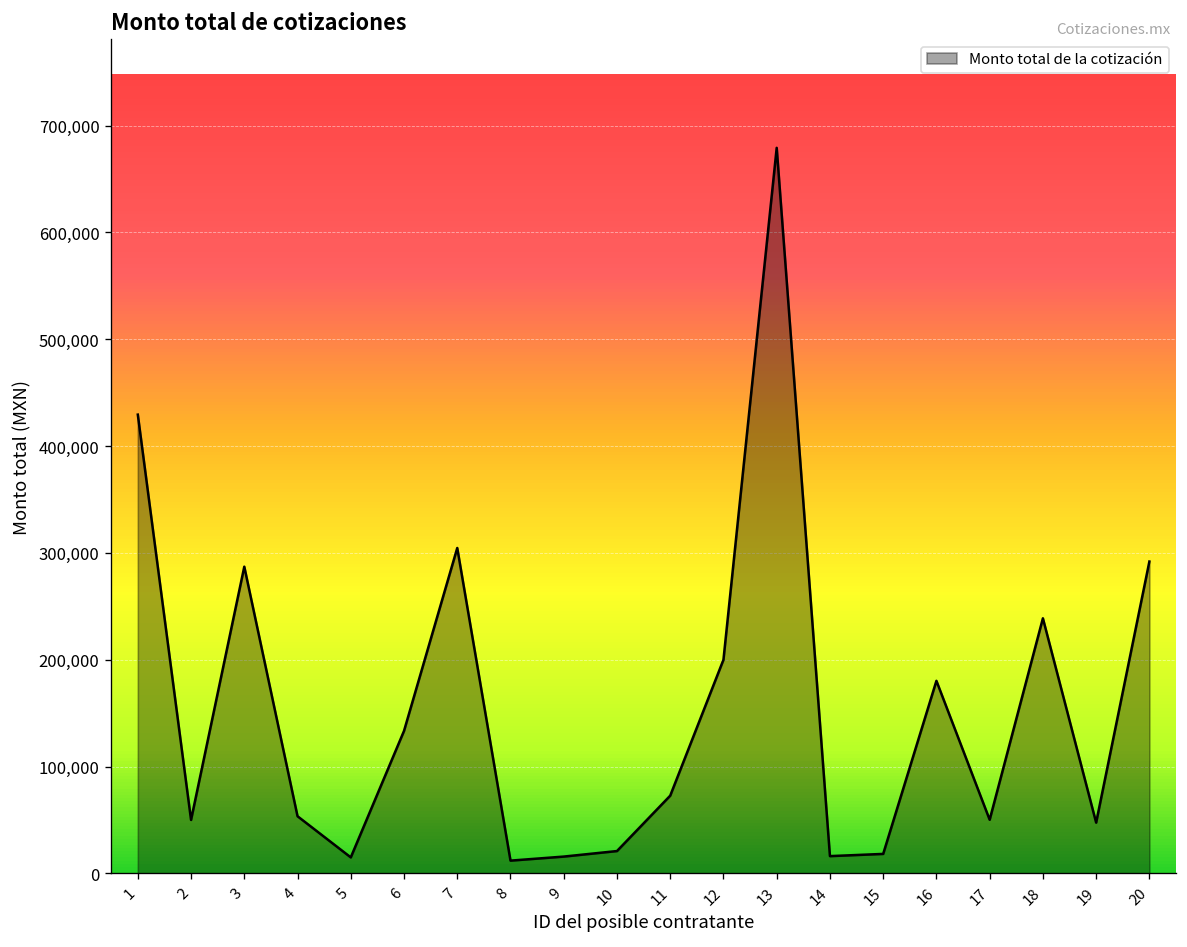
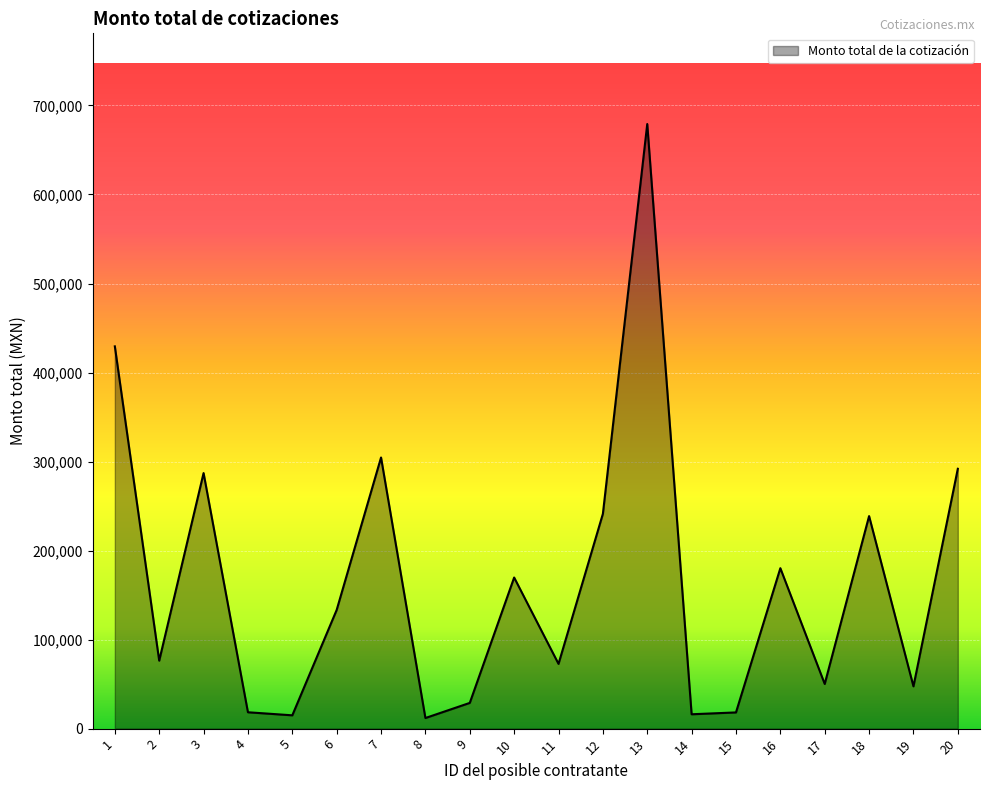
  {
    "1": "430,000",
-   "2": "50,000",
+   "2": "80,000",
    "3": "290,000",
-   "4": "50,000",
+   "4": "20,000",
    "5": "10,000",
    "6": "130,000",
    "7": "300,000",
    "8": "10,000",
-   "9": "20,000",
-   "10": "20,000",
+   "9": "30,000",
+   "10": "170,000",
    "11": "70,000",
-   "12": "200,000",
+   "12": "240,000",
    "13": "680,000",
    "14": "20,000",
    "15": "20,000",
    "16": "180,000",
    "17": "50,000",
    "18": "240,000",
    "19": "50,000",
    "20": "290,000"
  }
